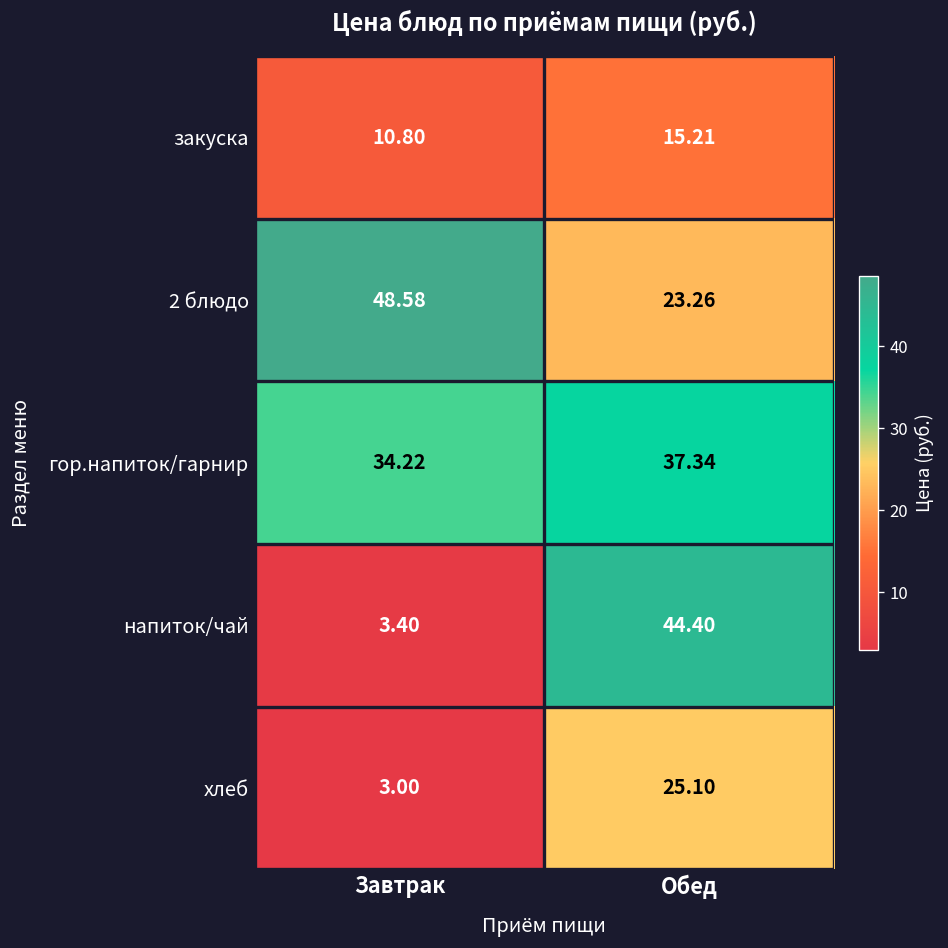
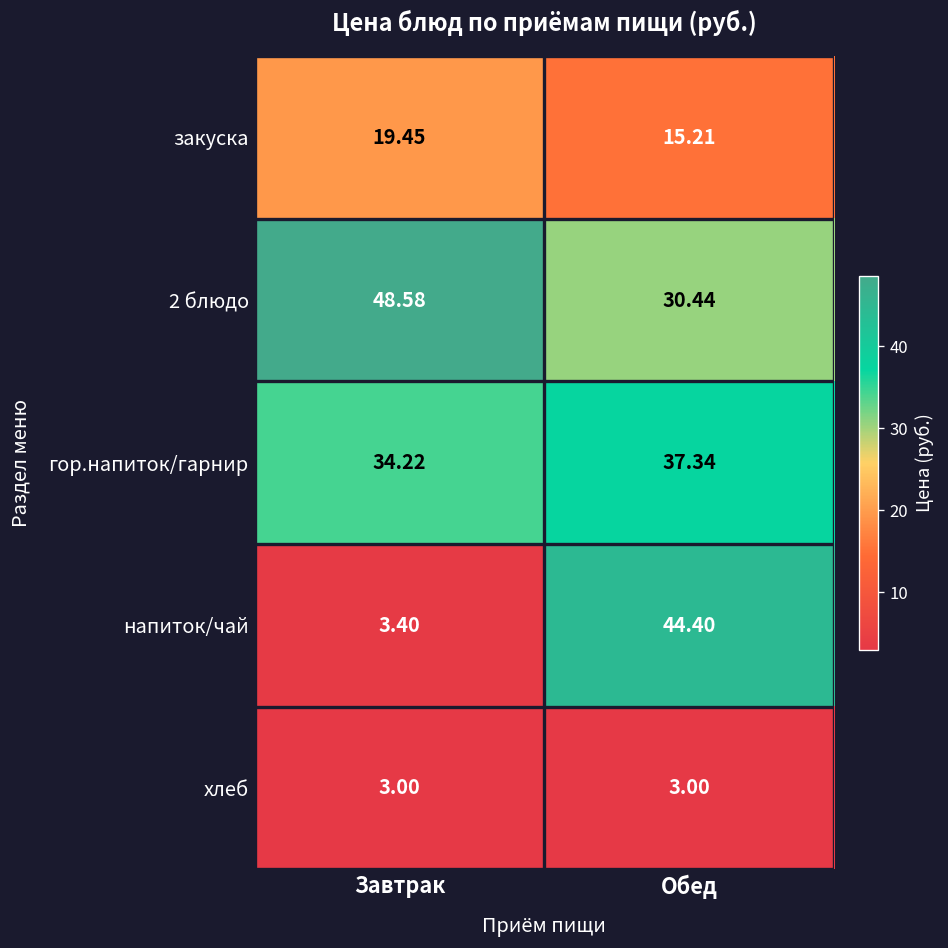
  {
    "закуска": {
-     "Завтрак": 10.80,
+     "Завтрак": 19.45,
      "Обед": 15.21
    },
    "2 блюдо": {
      "Завтрак": 48.58,
-     "Обед": 23.26
+     "Обед": 30.44
    },
    "гор.напиток/гарнир": {
      "Завтрак": 34.22,
      "Обед": 37.34
    },
    "напиток/чай": {
      "Завтрак": 3.40,
      "Обед": 44.40
    },
    "хлеб": {
      "Завтрак": 3.00,
-     "Обед": 25.10
+     "Обед": 3.00
    }
  }
